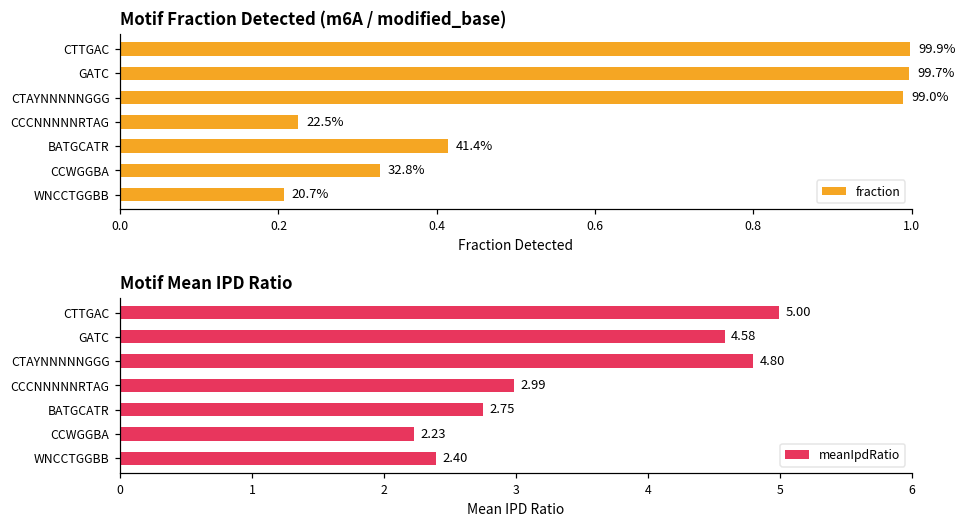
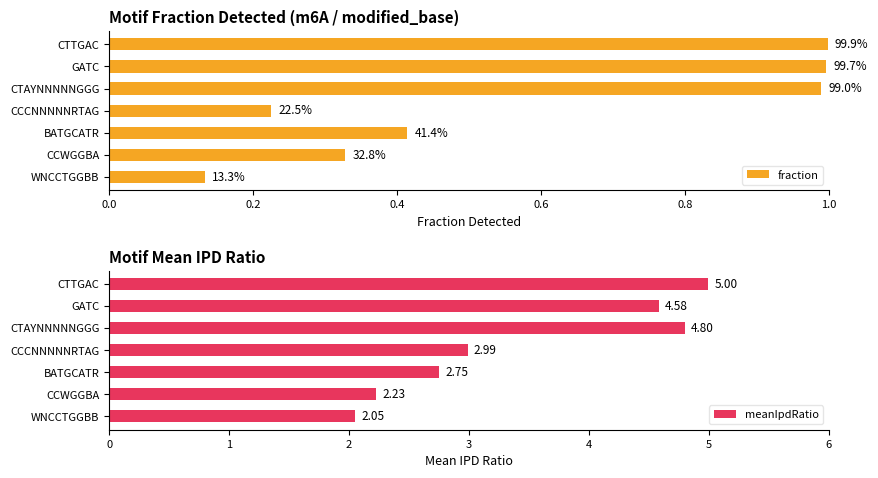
  {
    "Motif Fraction Detected (m6A / modified_base)": {
      "CTTGAC": "99.9%",
      "GATC": "99.7%",
      "CTAYNNNNNGGG": "99.0%",
      "CCCNNNNNRTAG": "22.5%",
      "BATGCATR": "41.4%",
      "CCWGGBA": "32.8%",
-     "WNCCTGGBB": "20.7%"
+     "WNCCTGGBB": "13.3%"
    },
    "Motif Mean IPD Ratio": {
      "CTTGAC": "5.00",
      "GATC": "4.58",
      "CTAYNNNNNGGG": "4.80",
      "CCCNNNNNRTAG": "2.99",
      "BATGCATR": "2.75",
      "CCWGGBA": "2.23",
-     "WNCCTGGBB": "2.40"
+     "WNCCTGGBB": "2.05"
    }
  }
